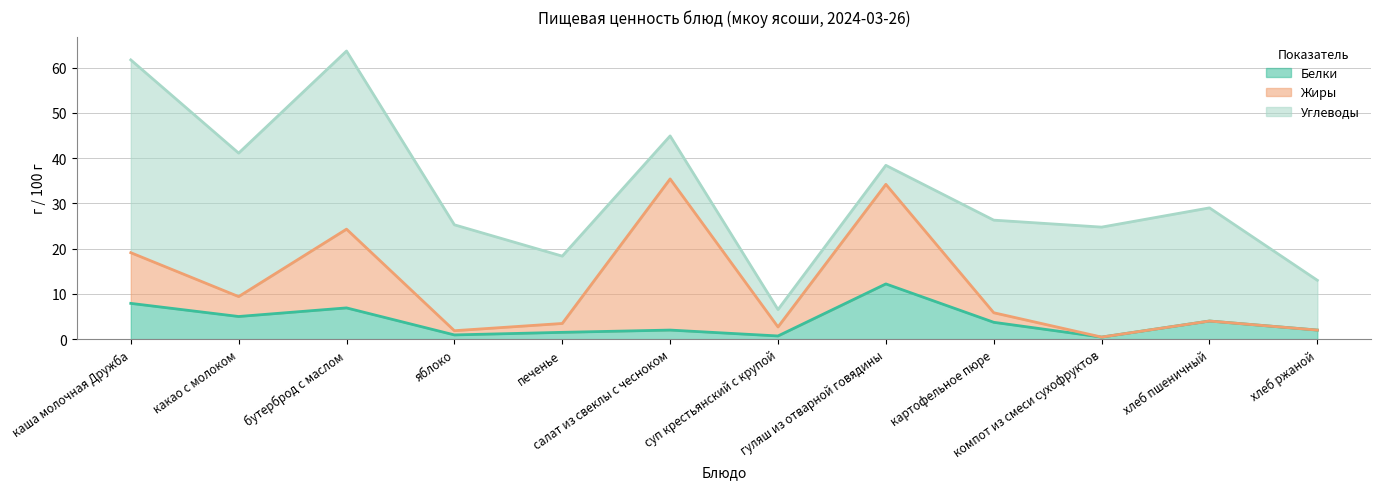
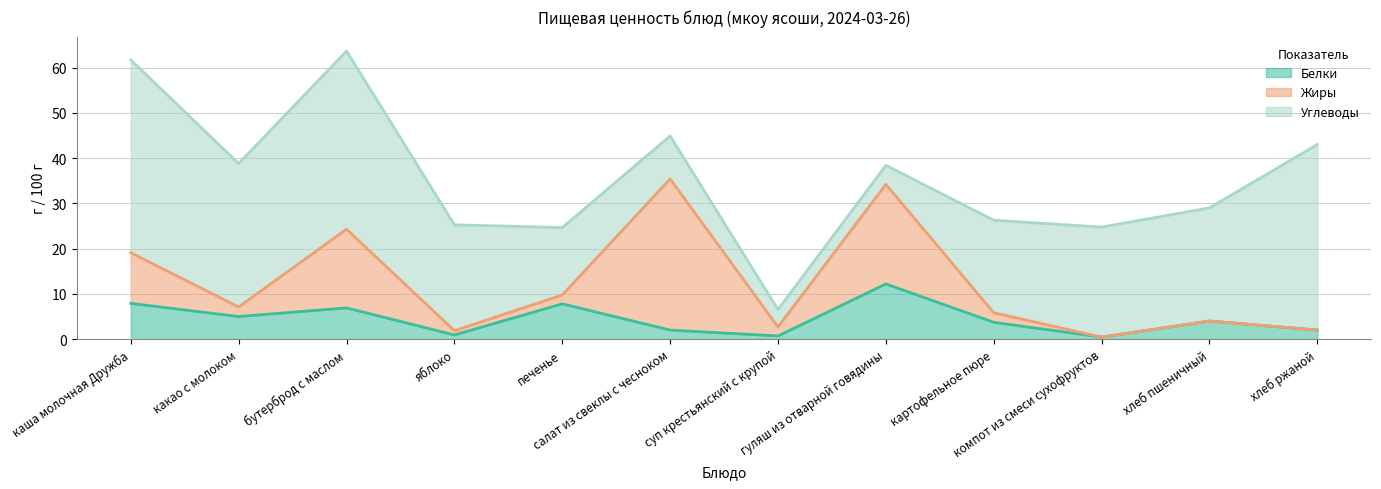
  {
    "Белки": {
      "каша молочная Дружба": 8,
      "какао с молоком": 5,
      "бутерброд с маслом": 7,
      "яблоко": 1,
-     "печенье": 2,
+     "печенье": 8,
      "салат из свеклы с чесноком": 2,
      "суп крестьянский с крупой": 1,
      "гуляш из отварной говядины": 12,
      "картофельное пюре": 4
    },
    "Жиры": {
      "каша молочная Дружба": 11,
-     "какао с молоком": 4,
+     "какао с молоком": 2,
      "бутерброд с маслом": 17,
      "яблоко": 1,
      "печенье": 2,
      "салат из свеклы с чесноком": 33,
      "суп крестьянский с крупой": 2,
      "гуляш из отварной говядины": 22,
      "картофельное пюре": 2
    },
    "Углеводы": {
      "каша молочная Дружба": 43,
      "какао с молоком": 32,
      "бутерброд с маслом": 39,
      "яблоко": 23,
      "печенье": 15,
      "салат из свеклы с чесноком": 10,
      "суп крестьянский с крупой": 4,
      "гуляш из отварной говядины": 4,
      "картофельное пюре": 20,
      "компот из смеси сухофруктов": 24,
      "хлеб пшеничный": 25,
-     "хлеб ржаной": 11
+     "хлеб ржаной": 41
    }
  }
